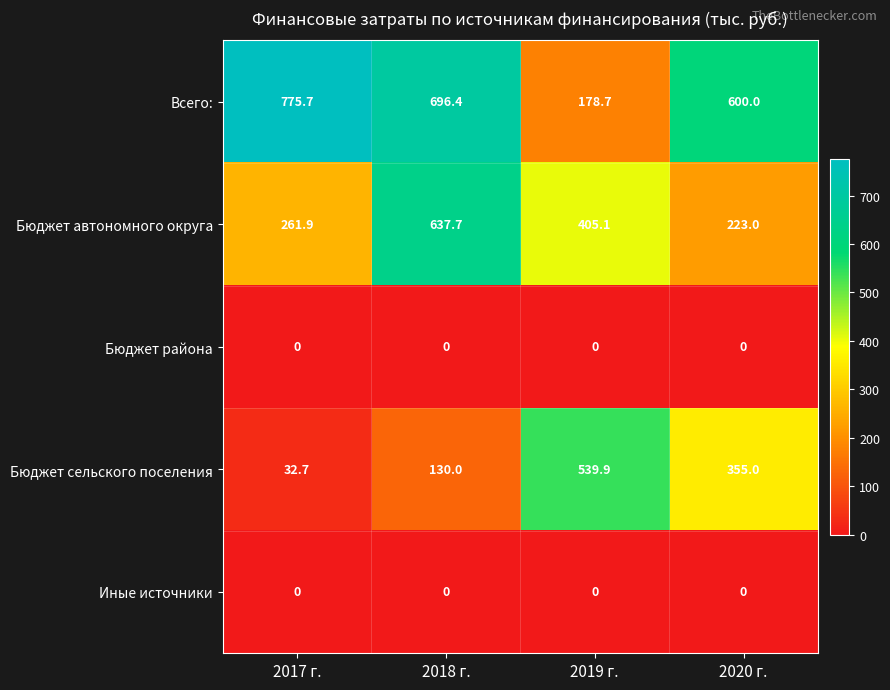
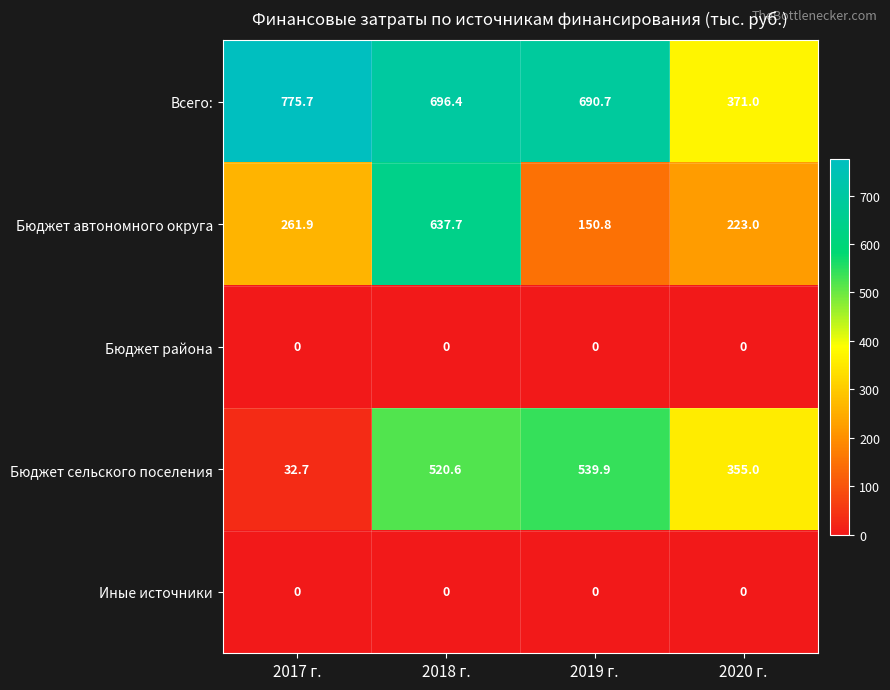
  {
    "Всего:": {
      "2017 г.": 775.7,
      "2018 г.": 696.4,
-     "2019 г.": 178.7,
-     "2020 г.": 600.0
+     "2019 г.": 690.7,
+     "2020 г.": 371.0
    },
    "Бюджет автономного округа": {
      "2017 г.": 261.9,
      "2018 г.": 637.7,
-     "2019 г.": 405.1,
+     "2019 г.": 150.8,
      "2020 г.": 223.0
    },
    "Бюджет района": {
      "2017 г.": 0,
      "2018 г.": 0,
      "2019 г.": 0,
      "2020 г.": 0
    },
    "Бюджет сельского поселения": {
      "2017 г.": 32.7,
-     "2018 г.": 130.0,
+     "2018 г.": 520.6,
      "2019 г.": 539.9,
      "2020 г.": 355.0
    },
    "Иные источники": {
      "2017 г.": 0,
      "2018 г.": 0,
      "2019 г.": 0,
      "2020 г.": 0
    }
  }
